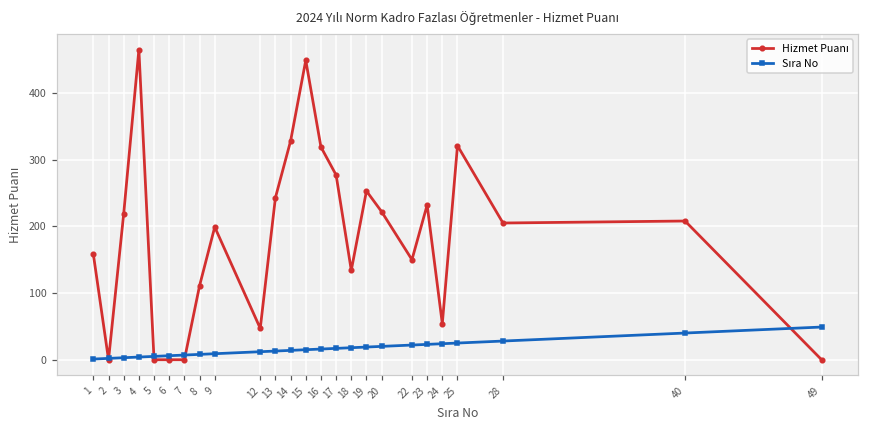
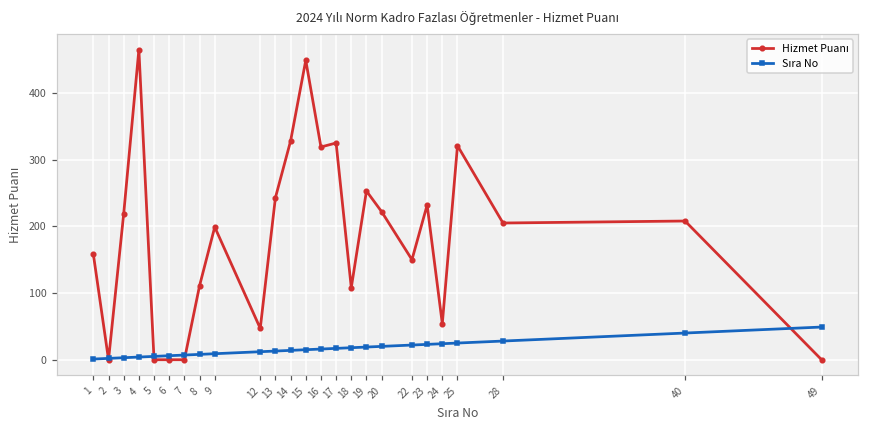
  {
    "Hizmet Puanı": {
      "1": 160,
      "3": 220,
      "4": 470,
      "5": 0,
      "6": 0,
      "7": 0,
      "8": 110,
      "9": 200,
      "12": 50,
      "13": 240,
      "14": 330,
      "15": 450,
      "16": 320,
-     "17": 280,
-     "18": 130,
+     "17": 330,
+     "18": 110,
      "19": 250,
      "20": 220,
      "22": 150,
      "23": 230,
      "24": 50,
      "25": 320,
      "28": 210,
      "40": 210,
      "49": 0
    },
    "Sıra No": {
      "1": 0,
      "3": 0,
      "4": 0,
      "5": 10,
      "6": 10,
      "7": 10,
      "8": 10,
      "9": 10,
      "12": 10,
      "13": 10,
      "14": 10,
      "15": 20,
      "16": 20,
      "17": 20,
      "18": 20,
      "19": 20,
      "20": 20,
      "22": 20,
      "23": 20,
      "24": 20,
      "25": 30,
      "28": 30,
      "40": 40,
      "49": 50
    }
  }
